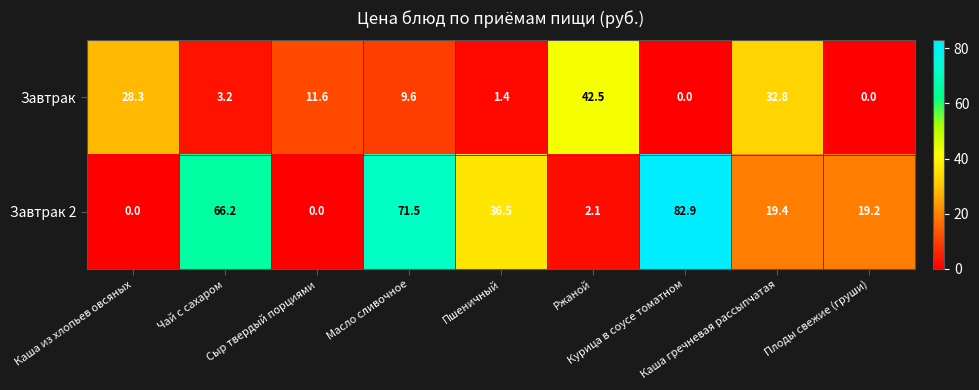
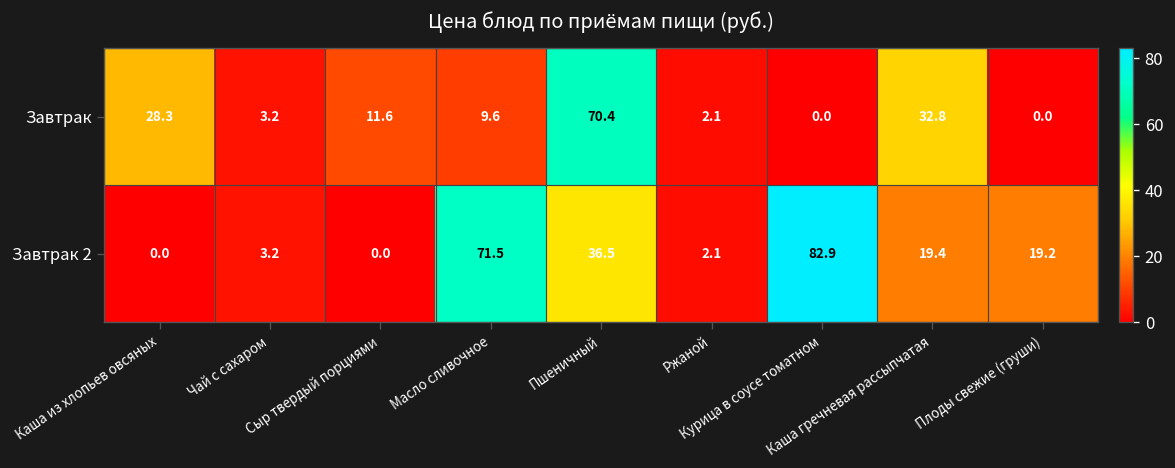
  {
    "Завтрак": {
      "Каша из хлопьев овсяных": 28.3,
      "Чай с сахаром": 3.2,
      "Сыр твердый порциями": 11.6,
      "Масло сливочное": 9.6,
-     "Пшеничный": 1.4,
-     "Ржаной": 42.5,
+     "Пшеничный": 70.4,
+     "Ржаной": 2.1,
      "Курица в соусе томатном": 0.0,
      "Каша гречневая рассыпчатая": 32.8,
      "Плоды свежие (груши)": 0.0
    },
    "Завтрак 2": {
      "Каша из хлопьев овсяных": 0.0,
-     "Чай с сахаром": 66.2,
+     "Чай с сахаром": 3.2,
      "Сыр твердый порциями": 0.0,
      "Масло сливочное": 71.5,
      "Пшеничный": 36.5,
      "Ржаной": 2.1,
      "Курица в соусе томатном": 82.9,
      "Каша гречневая рассыпчатая": 19.4,
      "Плоды свежие (груши)": 19.2
    }
  }
